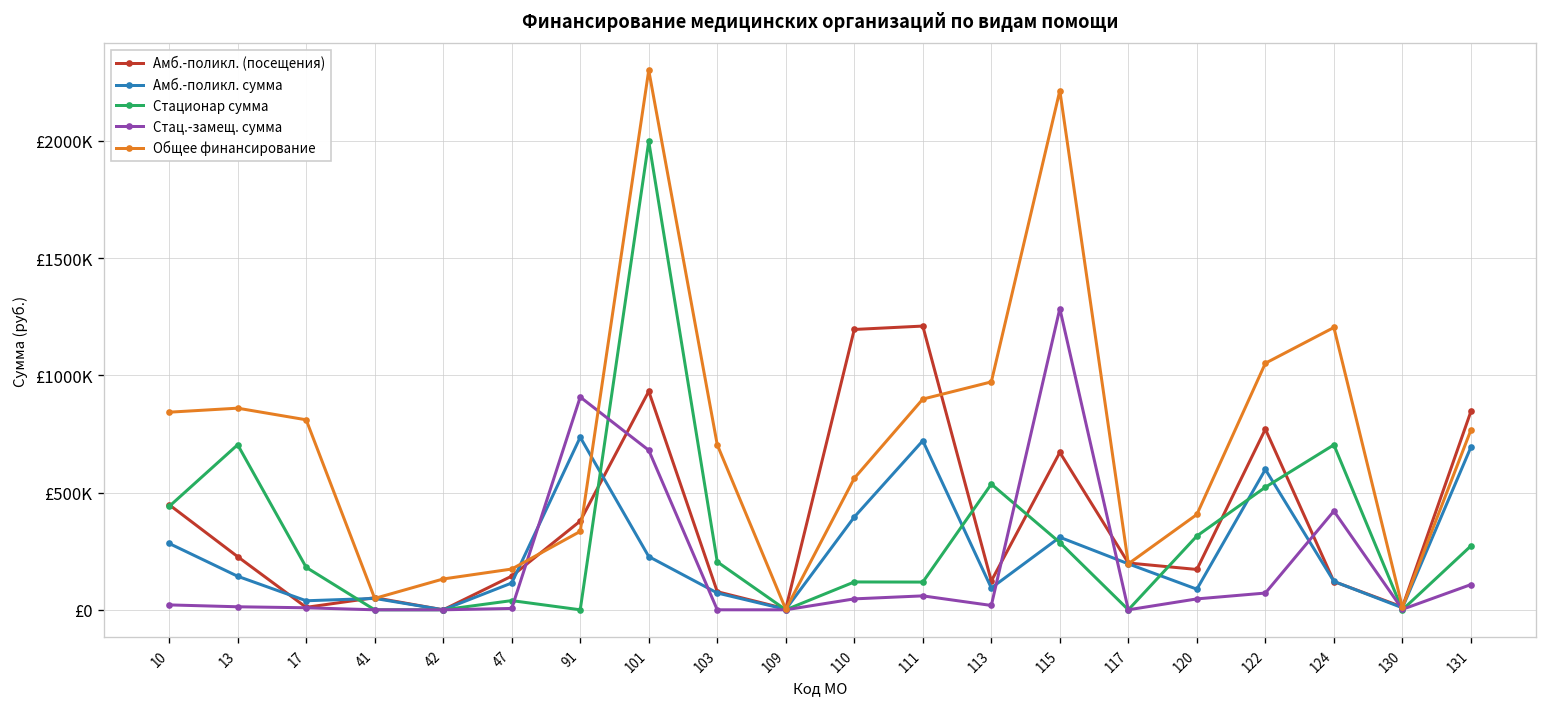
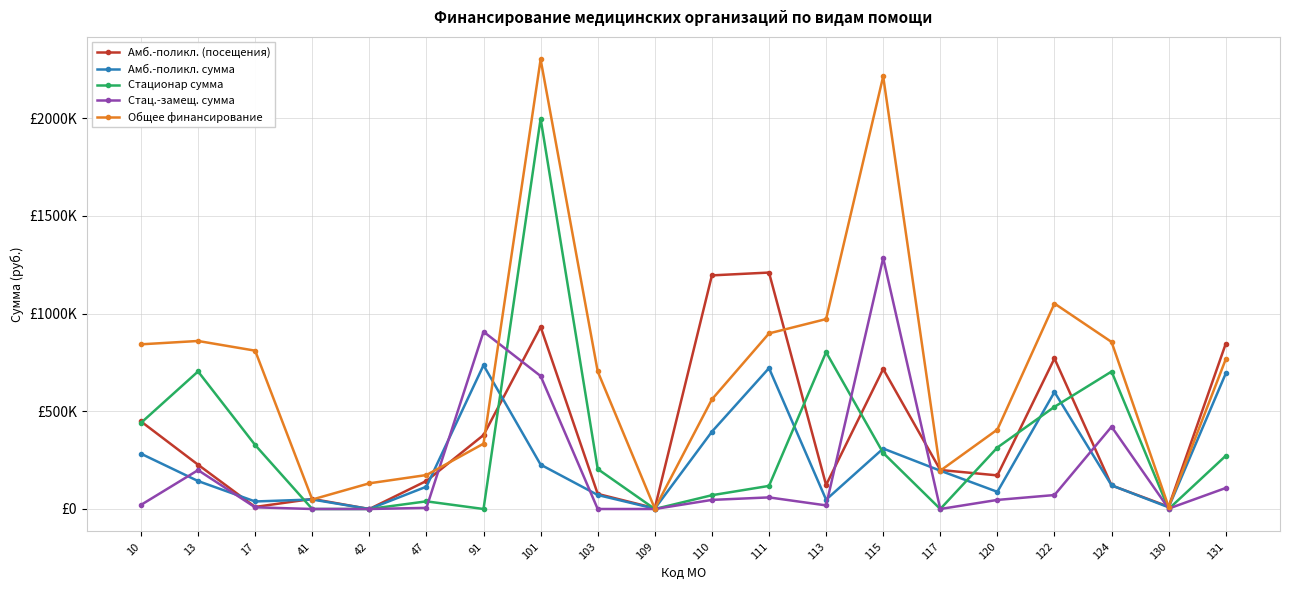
  {
    "Амб.-поликл. (посещения)": {
      "13": "£230000",
      "47": "£140000",
      "91": "£380000",
      "101": "£930000",
      "110": "£1200000",
      "111": "£1210000",
      "113": "£120000",
-     "115": "£670000",
+     "115": "£720000",
      "120": "£170000",
      "122": "£770000",
      "131": "£850000"
    },
    "Амб.-поликл. сумма": {
      "10": "£280000",
      "13": "£140000",
      "17": "£40000",
      "47": "£110000",
      "91": "£740000",
      "101": "£230000",
      "110": "£400000",
      "111": "£720000",
-     "113": "£90000",
+     "113": "£50000",
      "115": "£310000",
      "120": "£90000",
      "122": "£600000",
      "131": "£690000"
    },
    "Стационар сумма": {
      "13": "£700000",
-     "17": "£180000",
+     "17": "£330000",
      "47": "£40000",
      "91": "£0",
      "101": "£2000000",
      "103": "£200000",
-     "110": "£120000",
+     "110": "£70000",
      "111": "£120000",
-     "113": "£540000",
+     "113": "£800000",
      "115": "£290000",
      "120": "£310000",
      "122": "£520000",
      "124": "£700000",
      "131": "£270000"
    },
    "Стац.-замещ. сумма": {
      "10": "£20000",
-     "13": "£10000",
+     "13": "£200000",
      "47": "£10000",
      "91": "£910000",
      "101": "£680000",
      "103": "£0",
      "110": "£50000",
      "111": "£60000",
      "113": "£20000",
      "115": "£1280000",
      "120": "£50000",
      "122": "£70000",
      "124": "£420000",
      "131": "£110000"
    },
    "Общее финансирование": {
      "10": "£840000",
      "13": "£860000",
      "17": "£810000",
      "42": "£130000",
      "47": "£170000",
      "91": "£330000",
      "101": "£2300000",
      "103": "£700000",
      "110": "£560000",
      "111": "£900000",
      "113": "£970000",
      "115": "£2210000",
      "120": "£410000",
      "122": "£1050000",
-     "124": "£1200000",
+     "124": "£860000",
      "131": "£770000"
    }
  }
